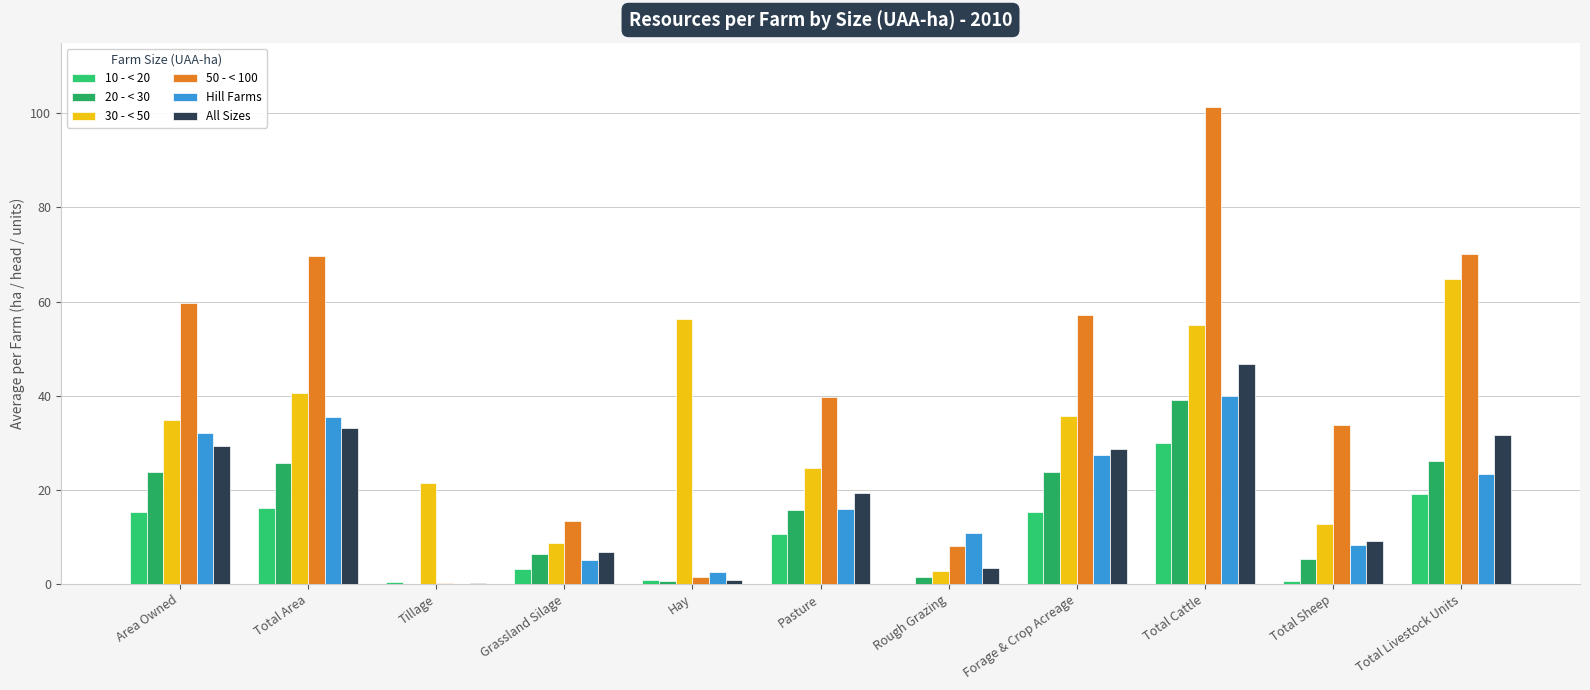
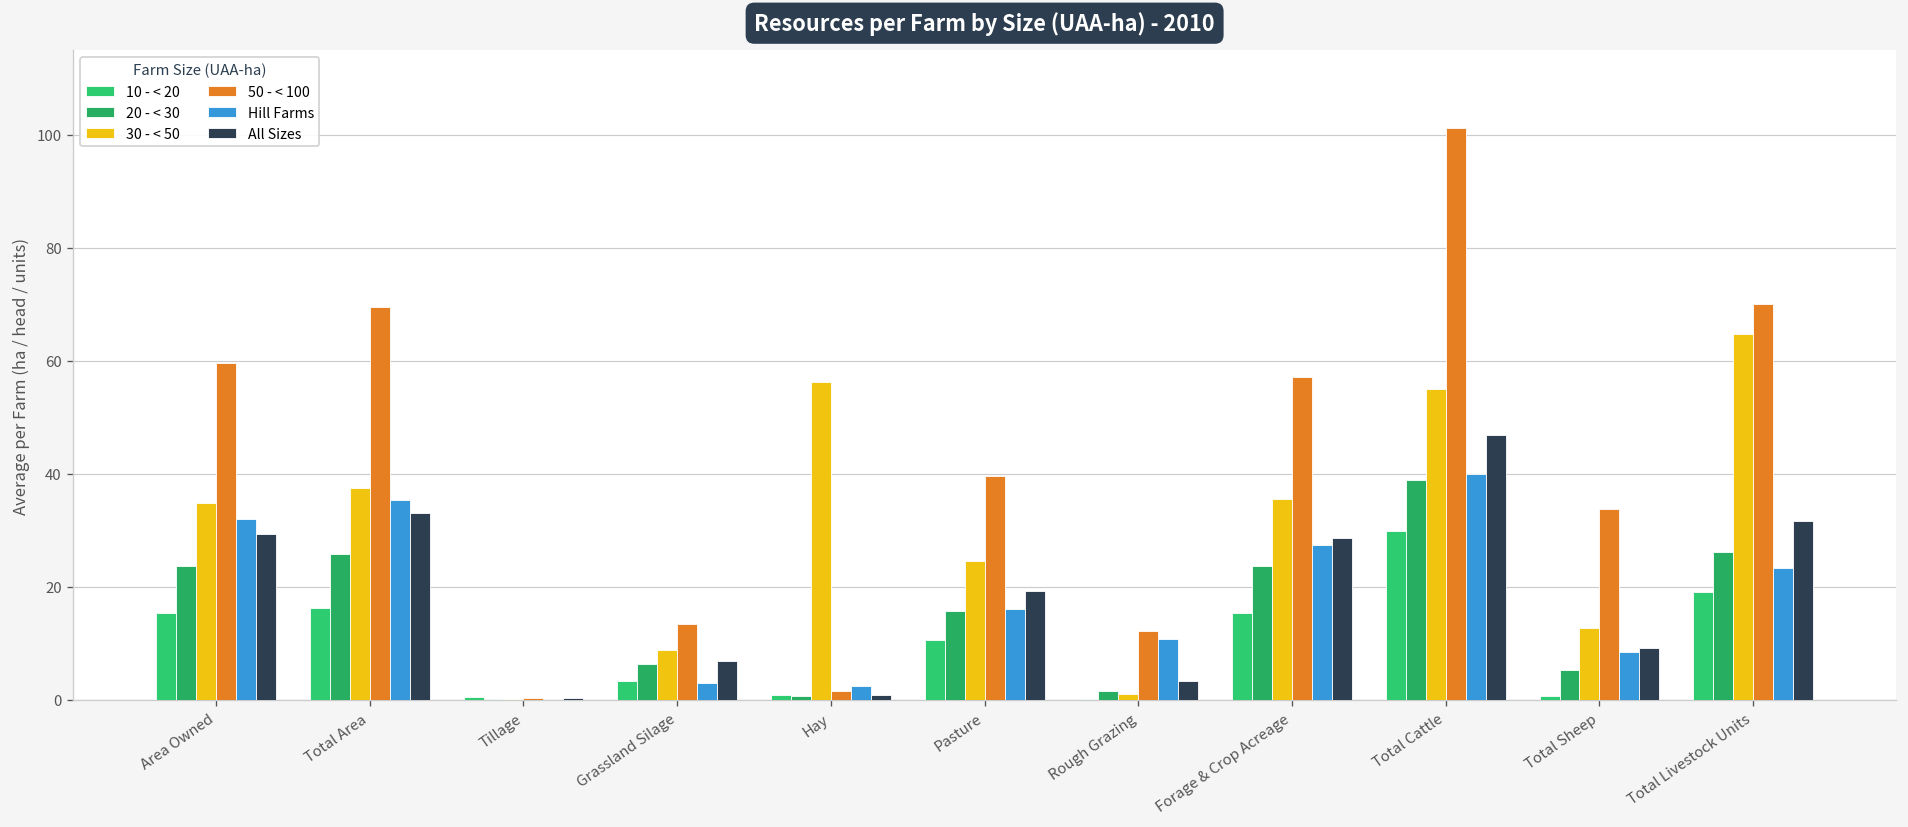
  {
    "30 - < 50": {
      "Area Owned": 35,
-     "Total Area": 41,
-     "Tillage": 21,
+     "Total Area": 38,
+     "Tillage": 0,
      "Grassland Silage": 9,
      "Hay": 56,
      "Pasture": 25,
-     "Rough Grazing": 3,
+     "Rough Grazing": 1,
      "Forage & Crop Acreage": 36,
      "Total Cattle": 55,
      "Total Sheep": 13,
      "Total Livestock Units": 65
    },
    "50 - < 100": {
      "Area Owned": 60,
      "Total Area": 70,
      "Grassland Silage": 13,
      "Hay": 2,
      "Pasture": 40,
-     "Rough Grazing": 8,
+     "Rough Grazing": 12,
      "Forage & Crop Acreage": 57,
      "Total Cattle": 101,
      "Total Sheep": 34,
      "Total Livestock Units": 70
    },
    "Hill Farms": {
      "Area Owned": 32,
      "Total Area": 35,
      "Tillage": 0,
-     "Grassland Silage": 5,
+     "Grassland Silage": 3,
      "Hay": 3,
      "Pasture": 16,
      "Rough Grazing": 11,
      "Forage & Crop Acreage": 28,
      "Total Cattle": 40,
      "Total Sheep": 8,
      "Total Livestock Units": 23
    },
    "All Sizes": {
      "Area Owned": 29,
      "Total Area": 33,
      "Grassland Silage": 7,
      "Hay": 1,
      "Pasture": 19,
      "Rough Grazing": 3,
      "Forage & Crop Acreage": 29,
      "Total Cattle": 47,
      "Total Sheep": 9,
      "Total Livestock Units": 32
    }
  }
